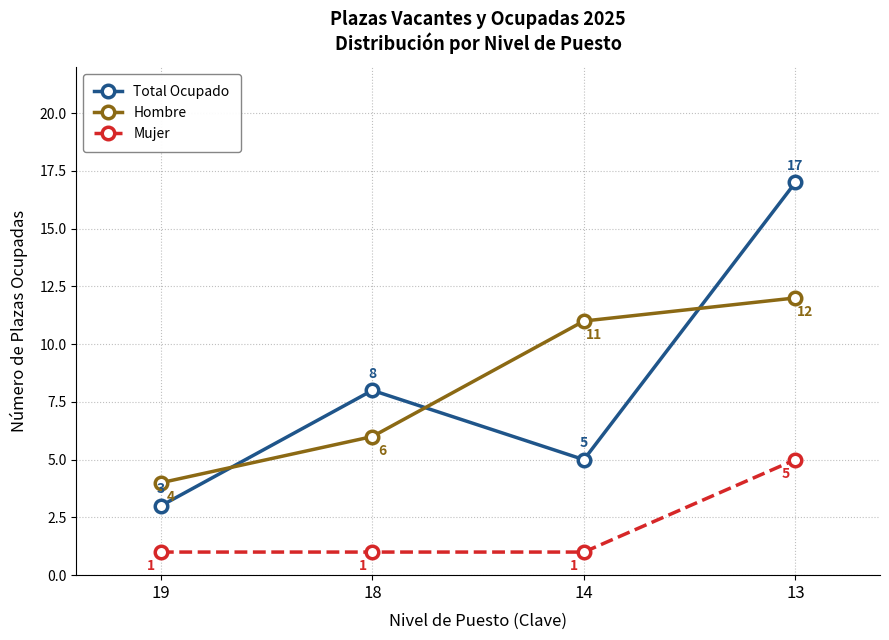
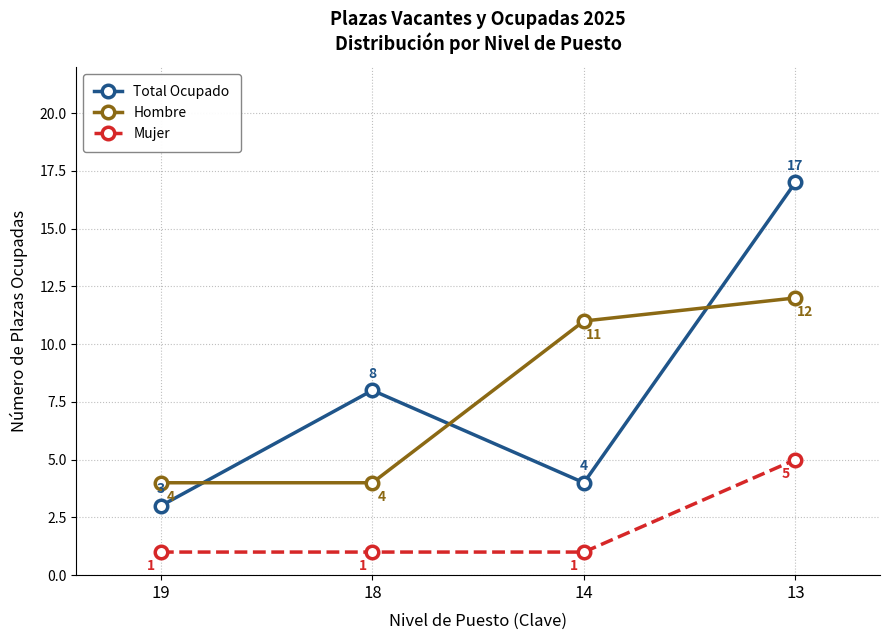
  {
    "Total Ocupado": {
      "18": 8,
-     "14": 5,
+     "14": 4,
      "13": 17
    },
    "Hombre": {
      "19": 4,
-     "18": 6,
+     "18": 4,
      "14": 11,
      "13": 12
    },
    "Mujer": {
      "19": 1,
      "18": 1,
      "14": 1,
      "13": 5
    }
  }
